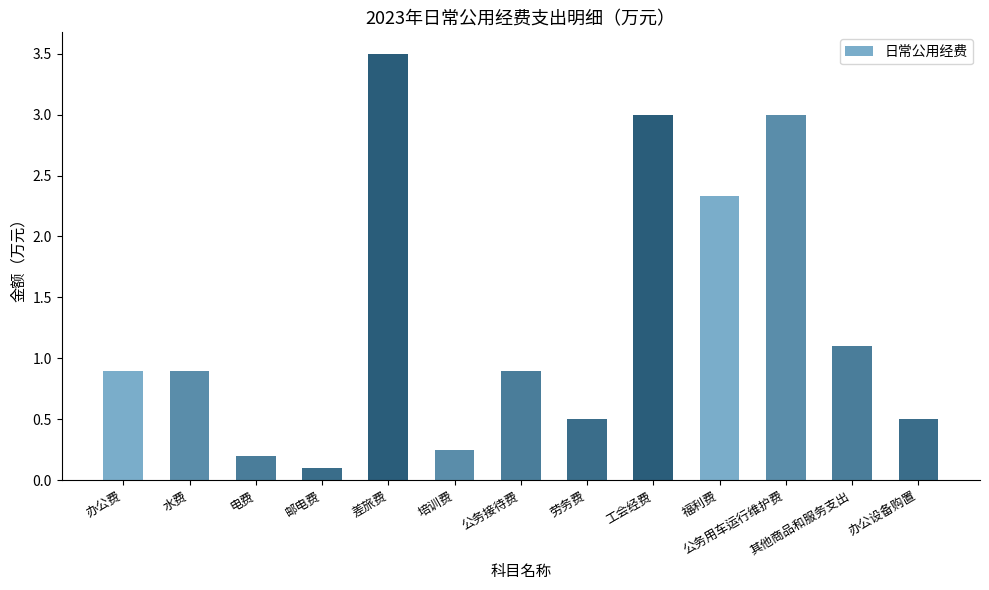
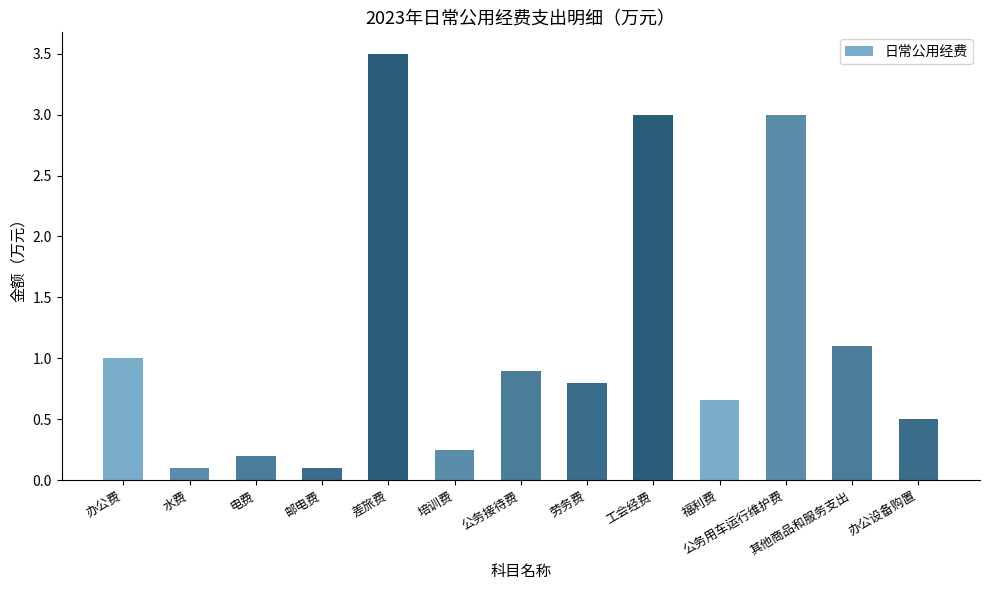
  {
-   "办公费": 0.9,
-   "水费": 0.9,
+   "办公费": 1.0,
+   "水费": 0.1,
    "电费": 0.20,
    "邮电费": 0.10,
    "差旅费": 3.50,
    "培训费": 0.25,
    "公务接待费": 0.90,
-   "劳务费": 0.5,
+   "劳务费": 0.8,
    "工会经费": 3.00,
-   "福利费": 2.33,
+   "福利费": 0.66,
    "公务用车运行维护费": 3.00,
    "其他商品和服务支出": 1.10,
    "办公设备购置": 0.50
  }
